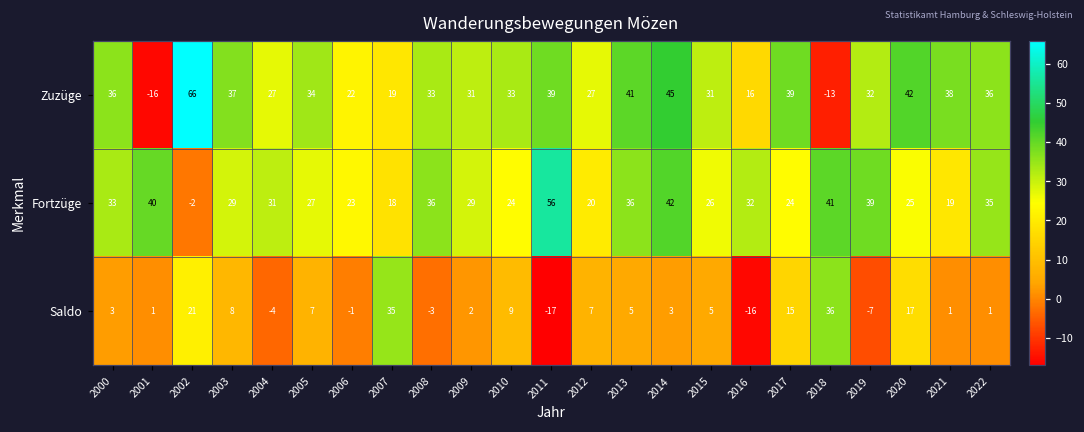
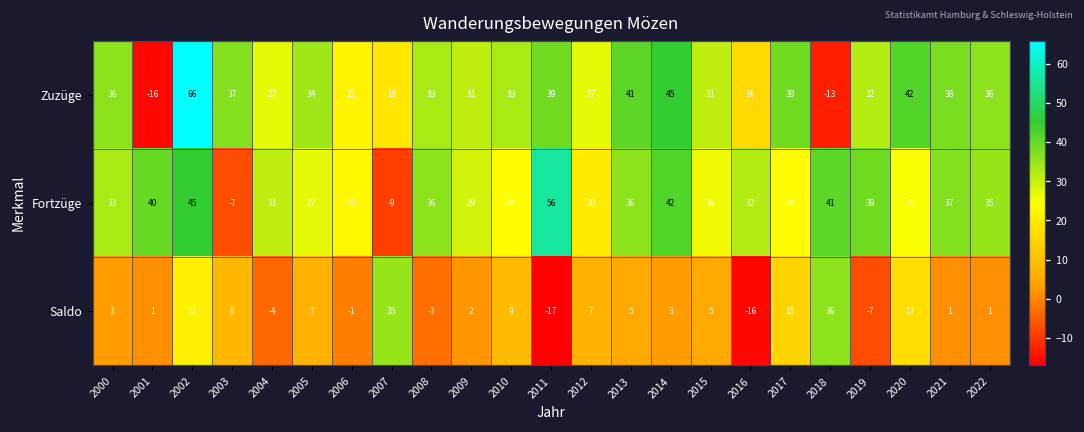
  {
    "Zuzüge": {
      "2000": 36,
      "2001": -16,
      "2002": 66,
      "2003": 37,
      "2004": 27,
      "2005": 34,
      "2006": 22,
      "2007": 19,
      "2008": 33,
      "2009": 31,
      "2010": 33,
      "2011": 39,
      "2012": 27,
      "2013": 41,
      "2014": 45,
      "2015": 31,
      "2016": 16,
      "2017": 39,
      "2018": -13,
      "2019": 32,
      "2020": 42,
      "2021": 38,
      "2022": 36
    },
    "Fortzüge": {
      "2000": 33,
      "2001": 40,
-     "2002": -2,
-     "2003": 29,
+     "2002": 45,
+     "2003": -7,
      "2004": 31,
      "2005": 27,
      "2006": 23,
-     "2007": 18,
+     "2007": -9,
      "2008": 36,
      "2009": 29,
      "2010": 24,
      "2011": 56,
      "2012": 20,
      "2013": 36,
      "2014": 42,
      "2015": 26,
      "2016": 32,
      "2017": 24,
      "2018": 41,
      "2019": 39,
      "2020": 25,
-     "2021": 19,
+     "2021": 37,
      "2022": 35
    },
    "Saldo": {
      "2000": 3,
      "2001": 1,
      "2002": 21,
      "2003": 8,
      "2004": -4,
      "2005": 7,
      "2006": -1,
      "2007": 35,
      "2008": -3,
      "2009": 2,
      "2010": 9,
      "2011": -17,
      "2012": 7,
      "2013": 5,
      "2014": 3,
      "2015": 5,
      "2016": -16,
      "2017": 15,
      "2018": 36,
      "2019": -7,
      "2020": 17,
      "2021": 1,
      "2022": 1
    }
  }
